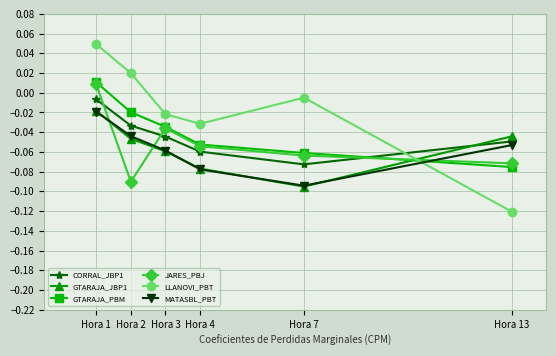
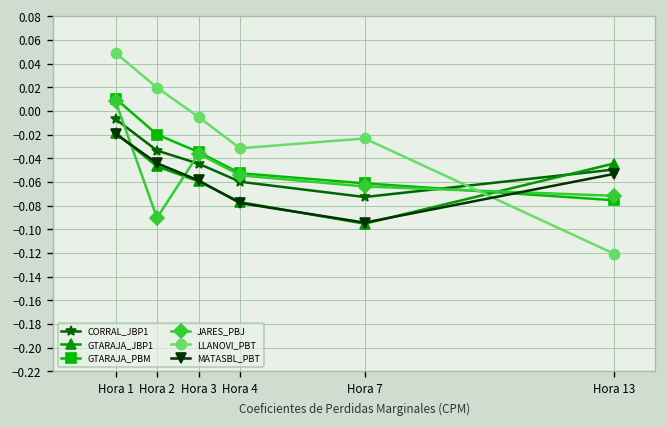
  {
    "JARES_PBJ": {
      "Hora 2": -0.09,
      "Hora 7": -0.06,
      "Hora 13": -0.07
    },
    "LLANOVI_PBT": {
      "Hora 1": 0.05,
      "Hora 2": 0.02,
-     "Hora 3": -0.02,
+     "Hora 3": 0.00,
      "Hora 4": -0.03,
-     "Hora 7": 0.00,
+     "Hora 7": -0.02,
      "Hora 13": -0.12
    }
  }
